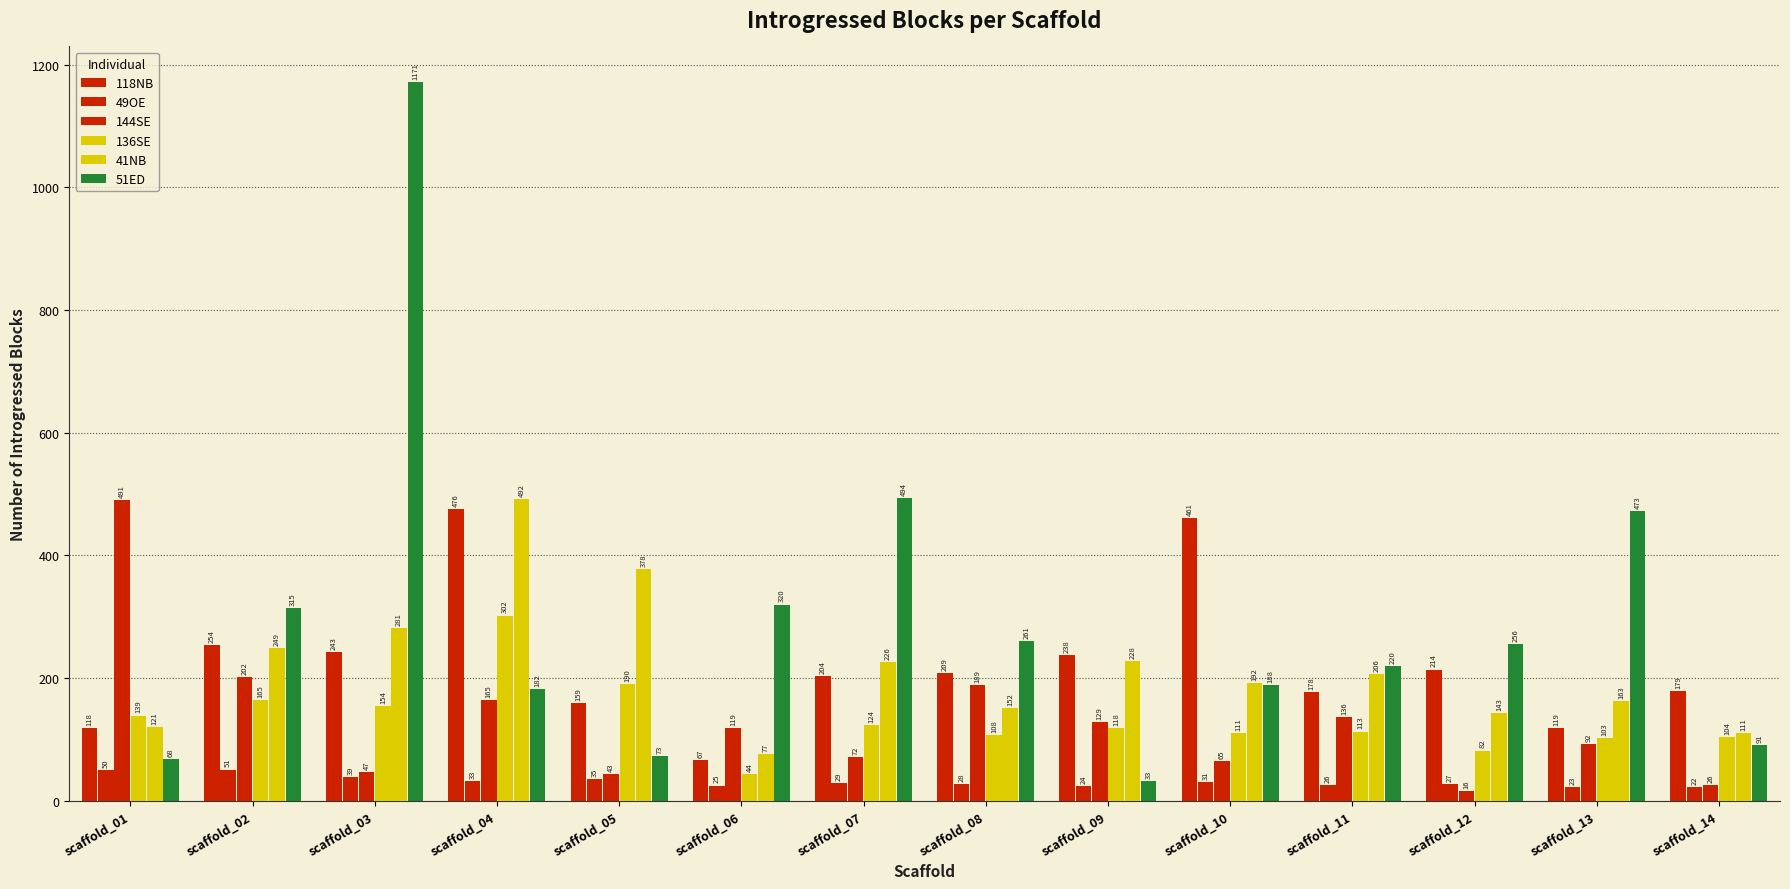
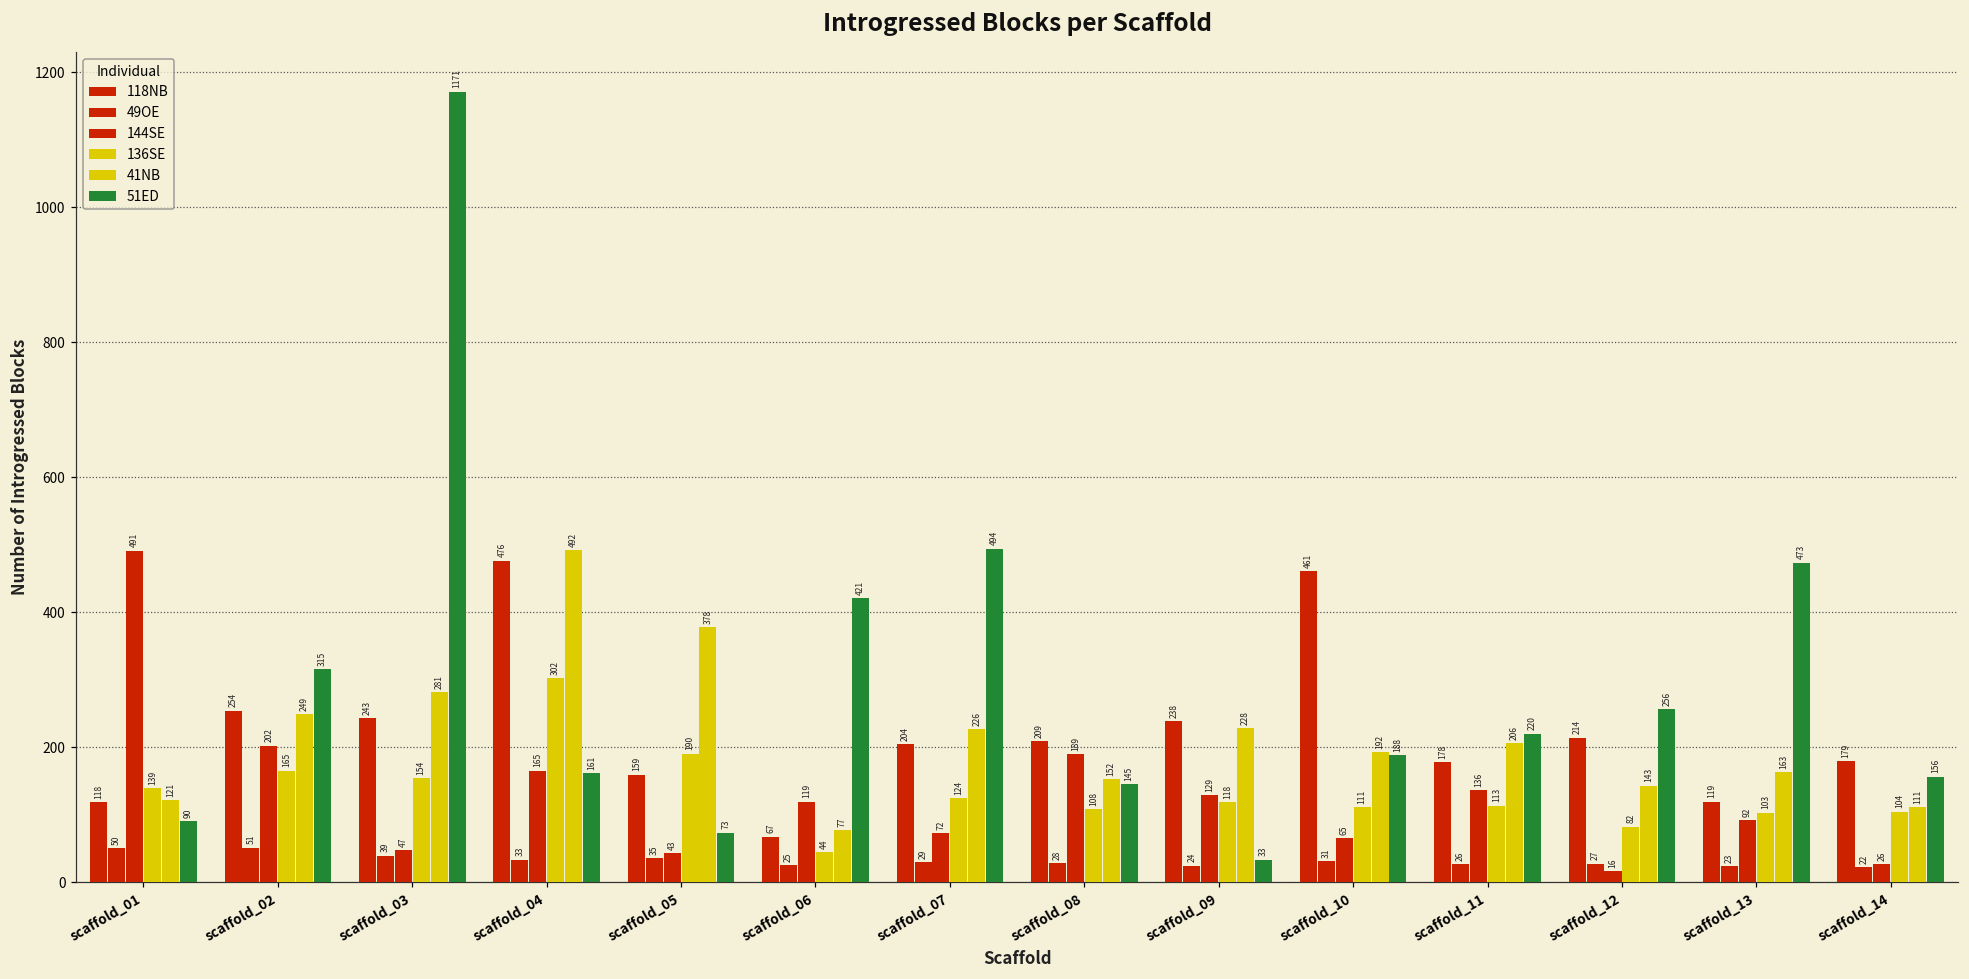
  {
    "51ED": {
-     "scaffold_01": 68,
+     "scaffold_01": 90,
      "scaffold_02": 315,
      "scaffold_03": 1171,
-     "scaffold_04": 182,
+     "scaffold_04": 161,
      "scaffold_05": 73,
-     "scaffold_06": 320,
+     "scaffold_06": 421,
      "scaffold_07": 494,
-     "scaffold_08": 261,
+     "scaffold_08": 145,
      "scaffold_09": 33,
      "scaffold_10": 188,
      "scaffold_11": 220,
      "scaffold_12": 256,
      "scaffold_13": 473,
-     "scaffold_14": 91
+     "scaffold_14": 156
    }
  }
